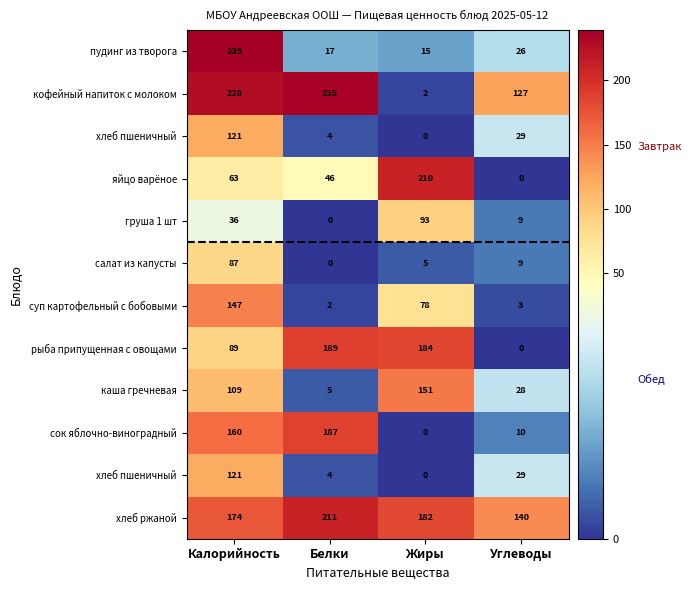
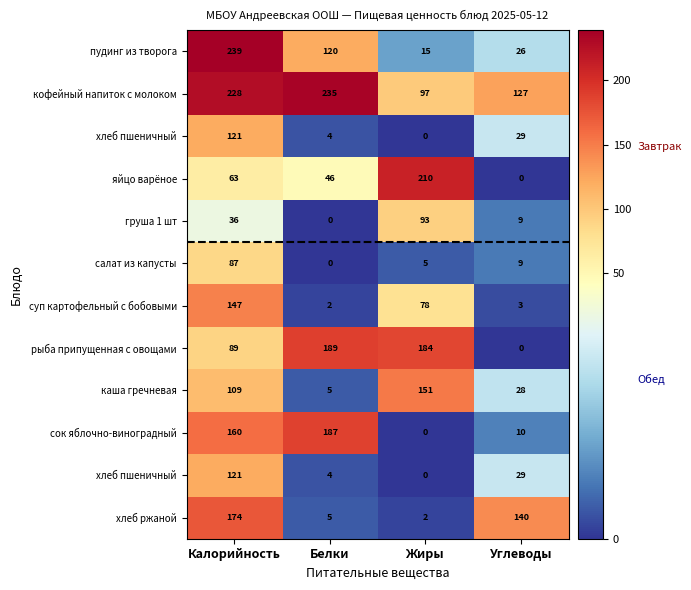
  {
    "пудинг из творога": {
      "Калорийность": 239,
-     "Белки": 17,
+     "Белки": 120,
      "Жиры": 15,
      "Углеводы": 26
    },
    "кофейный напиток с молоком": {
      "Калорийность": 228,
      "Белки": 235,
-     "Жиры": 2,
+     "Жиры": 97,
      "Углеводы": 127
    },
    "яйцо варёное": {
      "Калорийность": 63,
      "Белки": 46,
      "Жиры": 210,
      "Углеводы": 0
    },
    "груша 1 шт": {
      "Калорийность": 36,
      "Белки": 0,
      "Жиры": 93,
      "Углеводы": 9
    },
    "салат из капусты": {
      "Калорийность": 87,
      "Белки": 0,
      "Жиры": 5,
      "Углеводы": 9
    },
    "суп картофельный с бобовыми": {
      "Калорийность": 147,
      "Белки": 2,
      "Жиры": 78,
      "Углеводы": 3
    },
    "рыба припущенная с овощами": {
      "Калорийность": 89,
      "Белки": 189,
      "Жиры": 184,
      "Углеводы": 0
    },
    "каша гречневая": {
      "Калорийность": 109,
      "Белки": 5,
      "Жиры": 151,
      "Углеводы": 28
    },
    "сок яблочно-виноградный": {
      "Калорийность": 160,
      "Белки": 187,
      "Жиры": 0,
      "Углеводы": 10
    },
    "хлеб ржаной": {
      "Калорийность": 174,
-     "Белки": 211,
-     "Жиры": 182,
+     "Белки": 5,
+     "Жиры": 2,
      "Углеводы": 140
    }
  }
